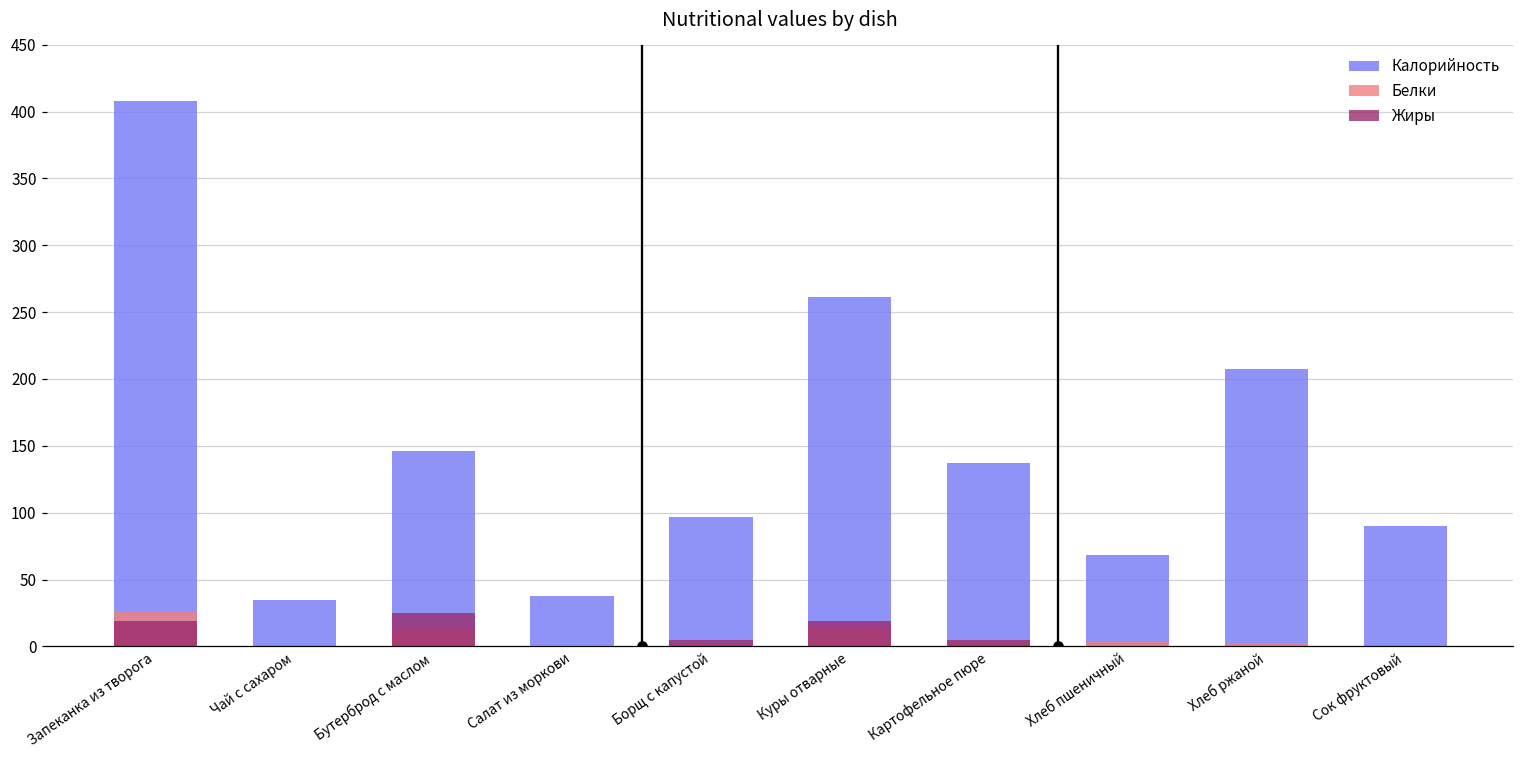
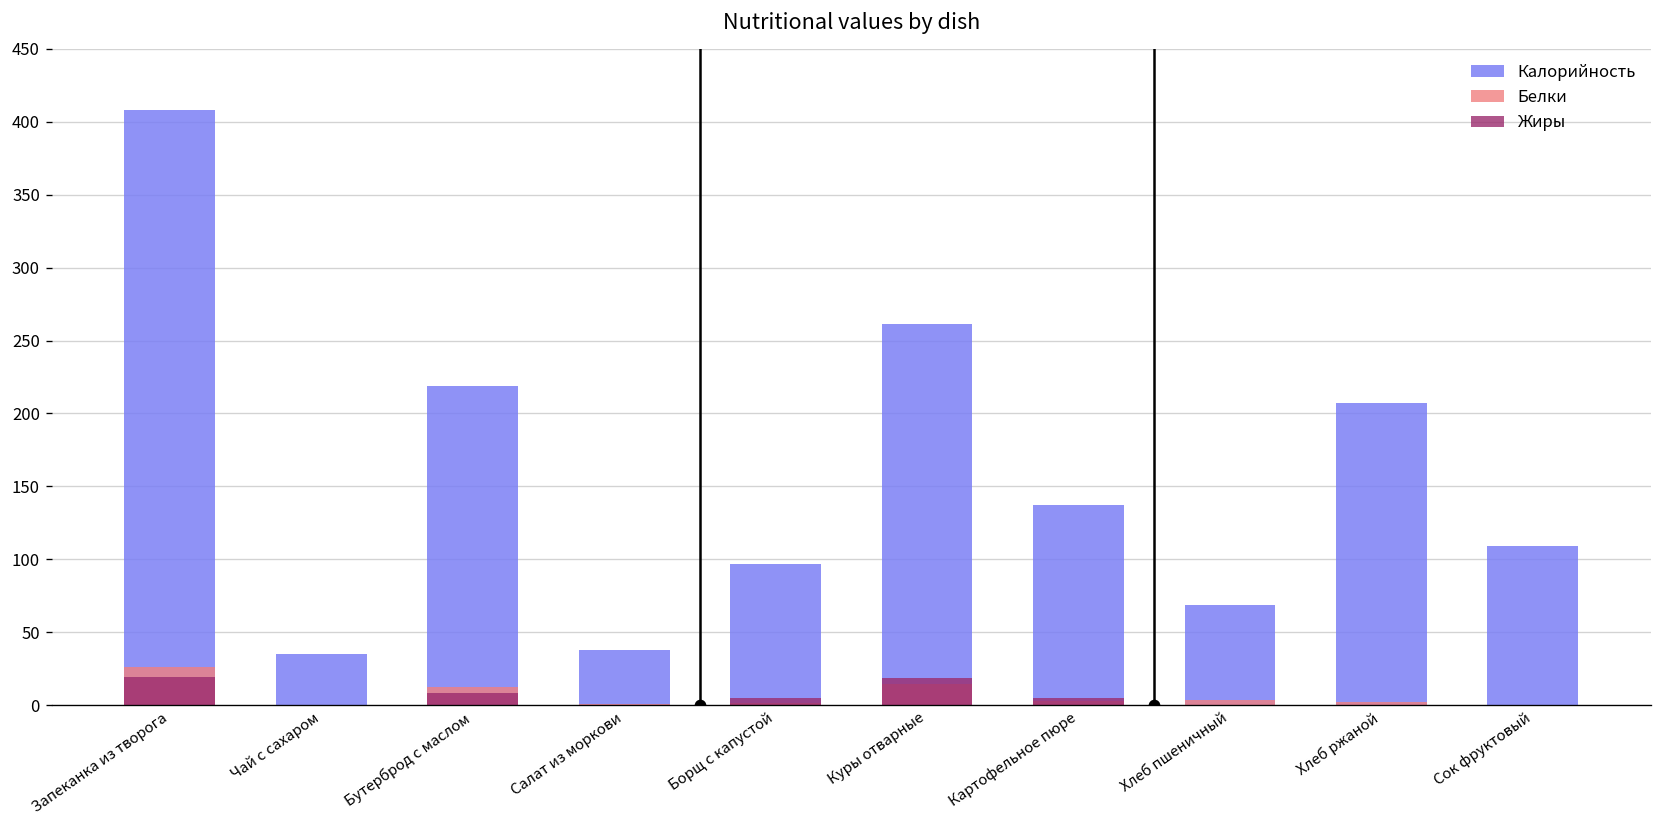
  {
    "Калорийность": {
      "Запеканка из творога": 408,
      "Чай с сахаром": 35,
-     "Бутерброд с маслом": 146,
+     "Бутерброд с маслом": 219,
      "Салат из моркови": 38,
      "Борщ с капустой": 97,
      "Куры отварные": 261,
      "Картофельное пюре": 137,
      "Хлеб пшеничный": 69,
      "Хлеб ржаной": 207,
-     "Сок фруктовый": 90
+     "Сок фруктовый": 109
    },
    "Белки": {
      "Сок фруктовый": 0
    },
    "Жиры": {
      "Чай с сахаром": 0,
-     "Бутерброд с маслом": 25,
+     "Бутерброд с маслом": 9,
      "Сок фруктовый": 0
    }
  }
